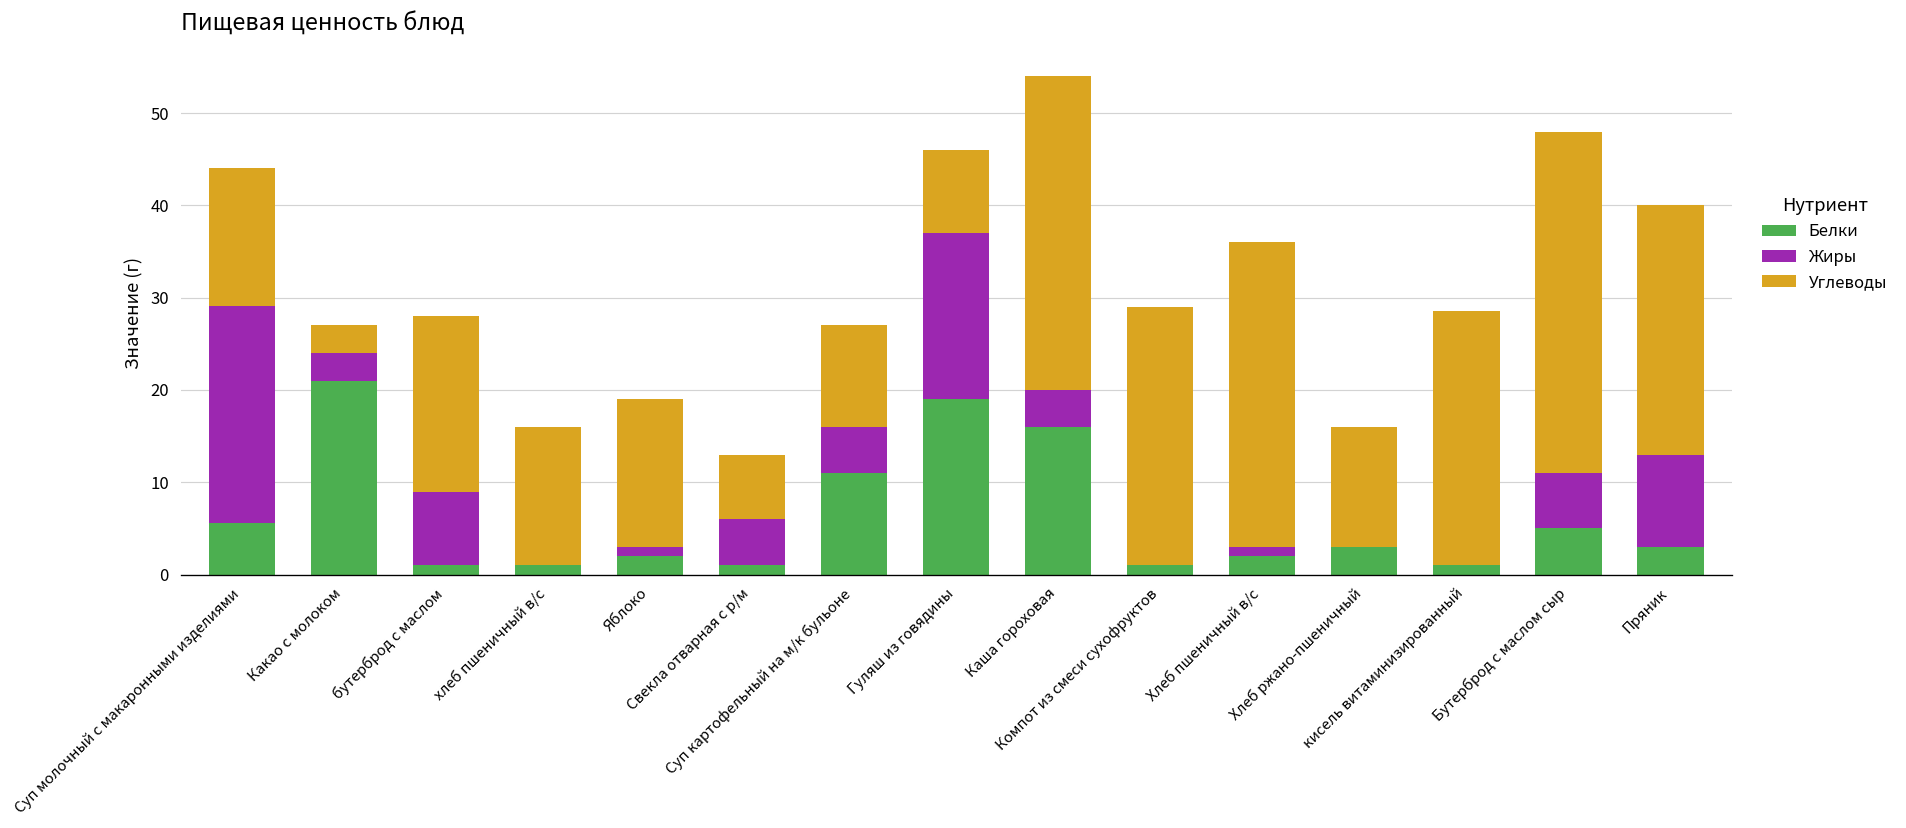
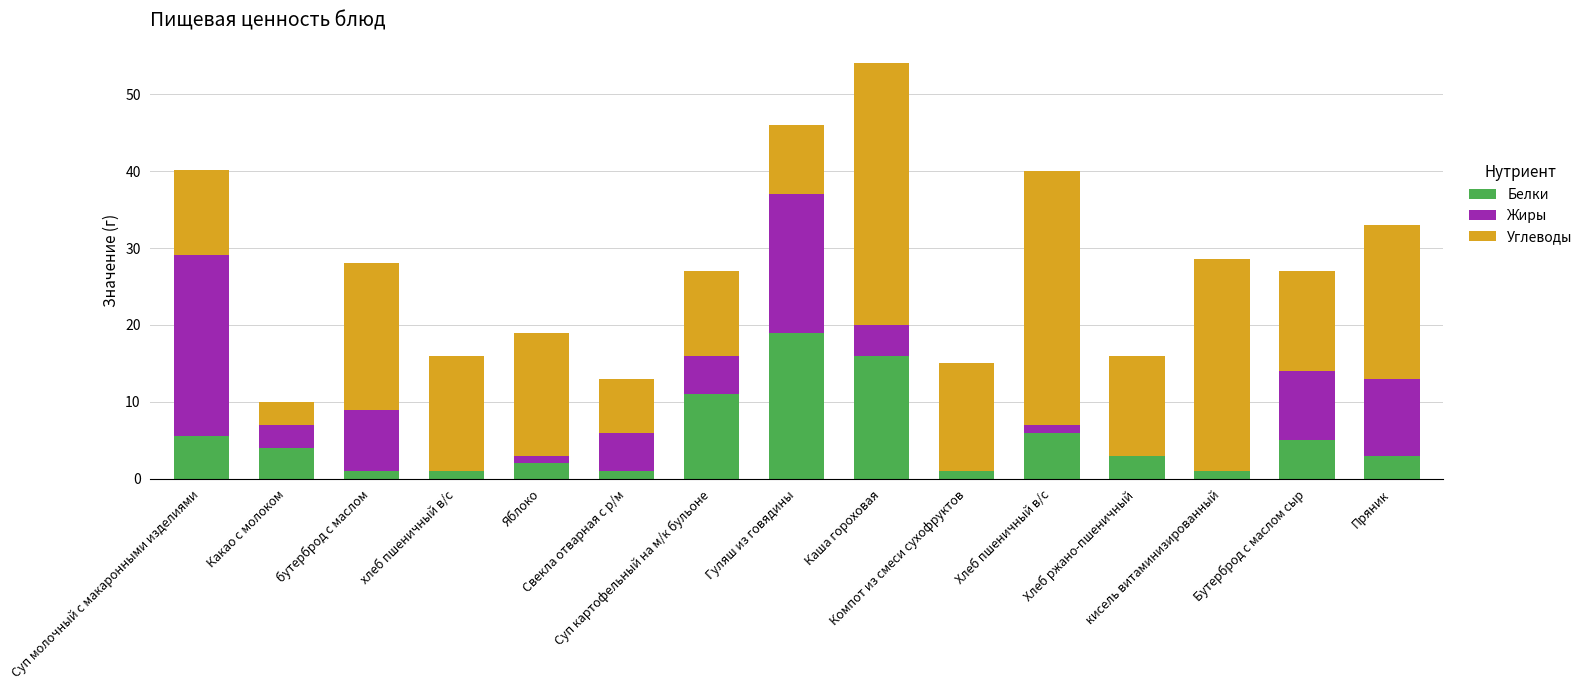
  {
    "Белки": {
      "Суп молочный с макаронными изделиями": 6,
-     "Какао с молоком": 21,
+     "Какао с молоком": 4,
      "бутерброд с маслом": 1,
      "хлеб пшеничный в/с": 1,
      "Яблоко": 2,
      "Свекла отварная с р/м": 1,
      "Суп картофельный на м/к бульоне": 11,
      "Гуляш из говядины": 19,
      "Каша гороховая": 16,
      "Компот из смеси сухофруктов": 1,
-     "Хлеб пшеничный в/с": 2,
+     "Хлеб пшеничный в/с": 6,
      "Хлеб ржано-пшеничный": 3,
      "кисель витаминизированный": 1,
      "Бутерброд с маслом сыр": 5,
      "Пряник": 3
    },
    "Жиры": {
      "Суп молочный с макаронными изделиями": 24,
      "Какао с молоком": 3,
      "бутерброд с маслом": 8,
      "хлеб пшеничный в/с": 0,
      "Яблоко": 1,
      "Свекла отварная с р/м": 5,
      "Суп картофельный на м/к бульоне": 5,
      "Гуляш из говядины": 18,
      "Каша гороховая": 4,
      "Компот из смеси сухофруктов": 0,
      "Хлеб пшеничный в/с": 1,
      "Хлеб ржано-пшеничный": 0,
-     "Бутерброд с маслом сыр": 6,
+     "Бутерброд с маслом сыр": 9,
      "Пряник": 10
    },
    "Углеводы": {
-     "Суп молочный с макаронными изделиями": 15,
+     "Суп молочный с макаронными изделиями": 11,
      "Какао с молоком": 3,
      "бутерброд с маслом": 19,
      "хлеб пшеничный в/с": 15,
      "Яблоко": 16,
      "Свекла отварная с р/м": 7,
      "Суп картофельный на м/к бульоне": 11,
      "Гуляш из говядины": 9,
      "Каша гороховая": 34,
-     "Компот из смеси сухофруктов": 28,
+     "Компот из смеси сухофруктов": 14,
      "Хлеб пшеничный в/с": 33,
      "Хлеб ржано-пшеничный": 13,
      "кисель витаминизированный": 28,
-     "Бутерброд с маслом сыр": 37,
-     "Пряник": 27
+     "Бутерброд с маслом сыр": 13,
+     "Пряник": 20
    }
  }
